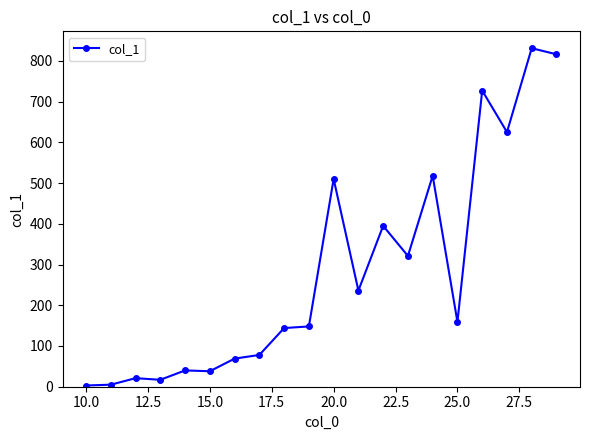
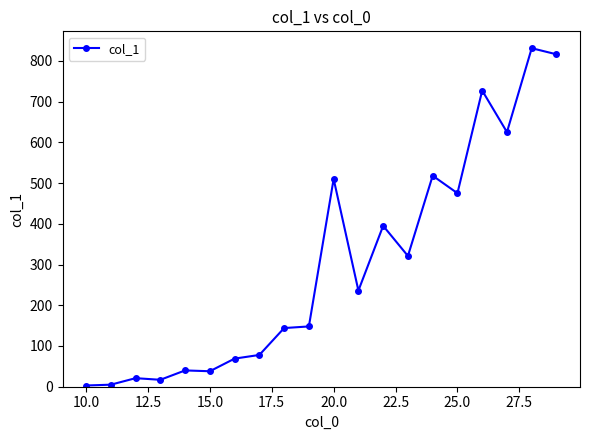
  {
    "10.0": 0,
    "15.0": 40,
    "20.0": 510,
-   "25.0": 160
+   "25.0": 480
  }
